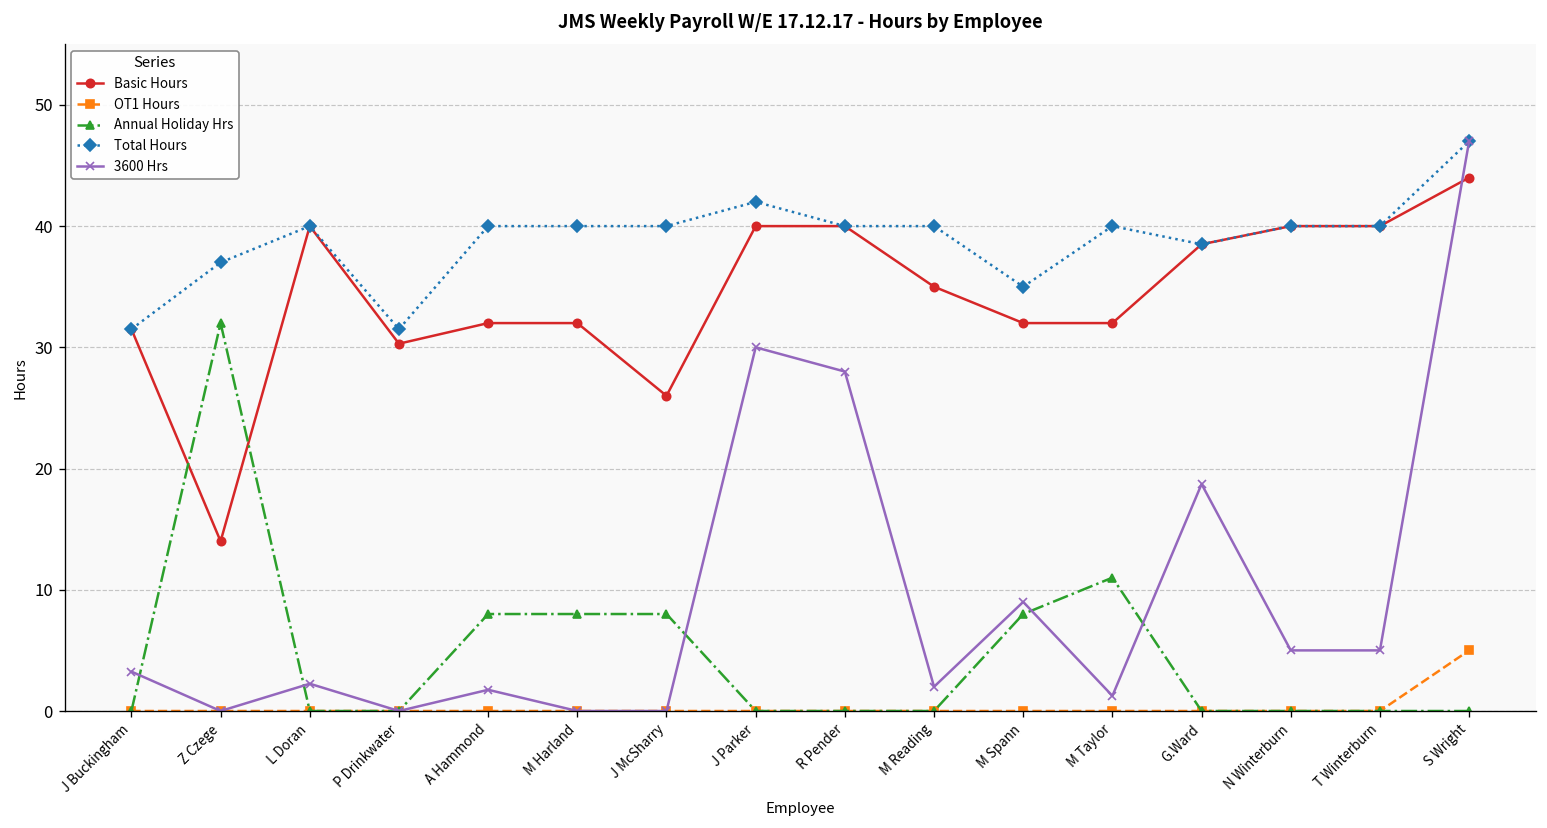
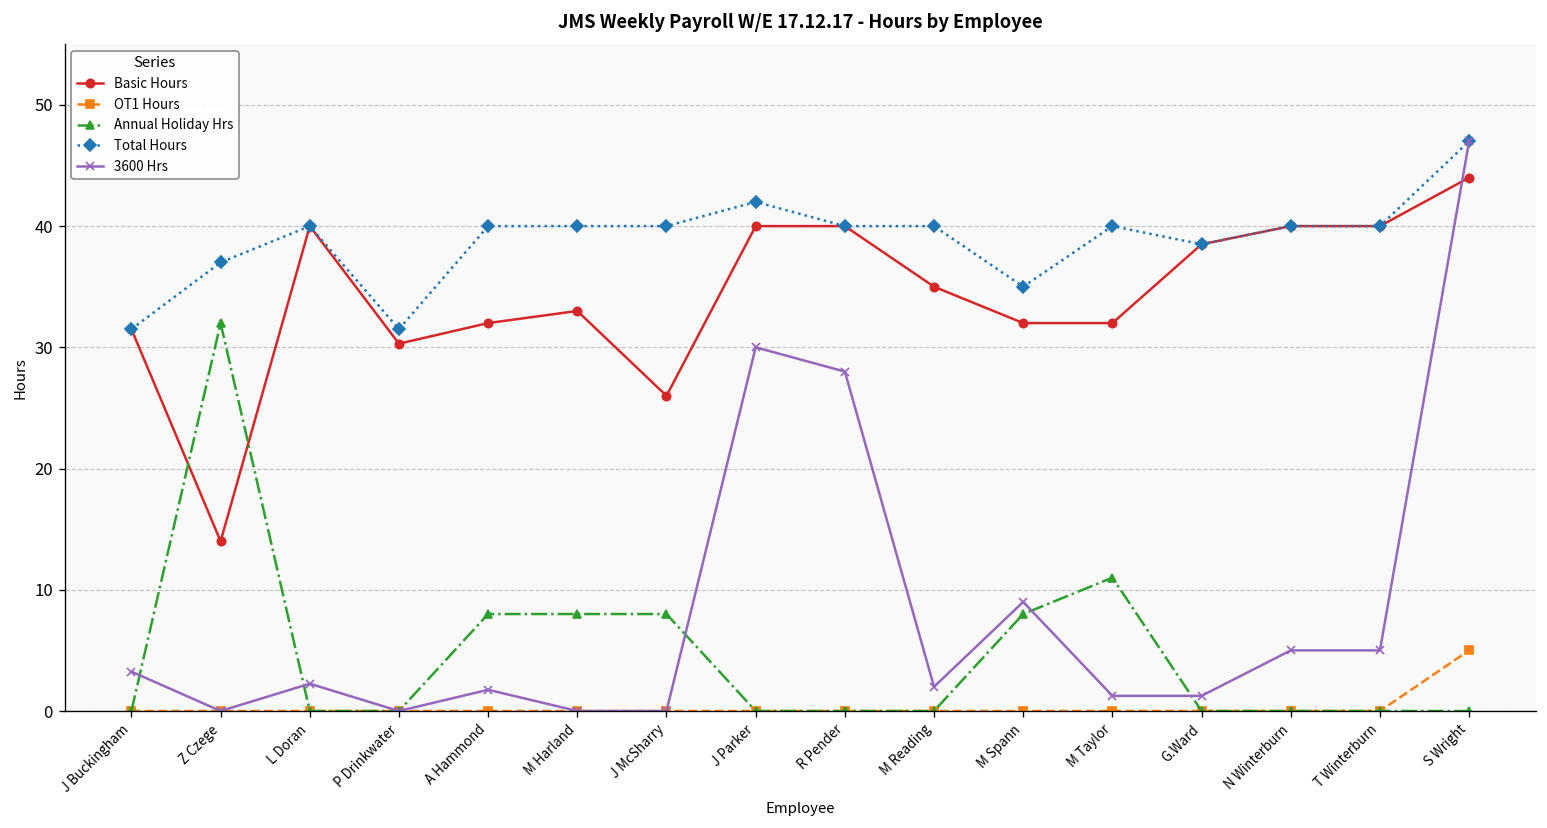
  {
    "Basic Hours": {
      "Z Czege": 14,
      "P Drinkwater": 30.3,
      "A Hammond": 32,
-     "M Harland": 32,
+     "M Harland": 33,
      "J McSharry": 26,
      "J Parker": 40,
      "M Reading": 35,
      "M Spann": 32,
      "M Taylor": 32,
      "S Wright": 44
    },
    "OT1 Hours": {
      "A Hammond": 0.0,
      "M Spann": 0.0,
      "M Taylor": 0.0,
      "S Wright": 5.0
    },
    "Annual Holiday Hrs": {
      "Z Czege": 32.0,
      "A Hammond": 8.0,
      "M Harland": 8.0,
      "J McSharry": 8.0,
      "M Spann": 8.0,
      "M Taylor": 11.0,
      "S Wright": 0.0
    },
    "Total Hours": {
      "Z Czege": 37.0,
      "P Drinkwater": 31.5,
      "A Hammond": 40.0,
      "M Harland": 40.0,
      "J McSharry": 40.0,
      "J Parker": 42.0,
      "M Reading": 40.0,
      "M Spann": 35.0,
      "M Taylor": 40.0
    },
    "3600 Hrs": {
      "J Buckingham": 3.3,
      "L Doran": 2.3,
      "A Hammond": 1.8,
      "J Parker": 30.0,
      "R Pender": 28.0,
      "M Reading": 2.0,
      "M Spann": 9.0,
      "M Taylor": 1.3,
-     "G.Ward": 18.7,
+     "G.Ward": 1.3,
      "N Winterburn": 5.0,
      "T Winterburn": 5.0
    }
  }
